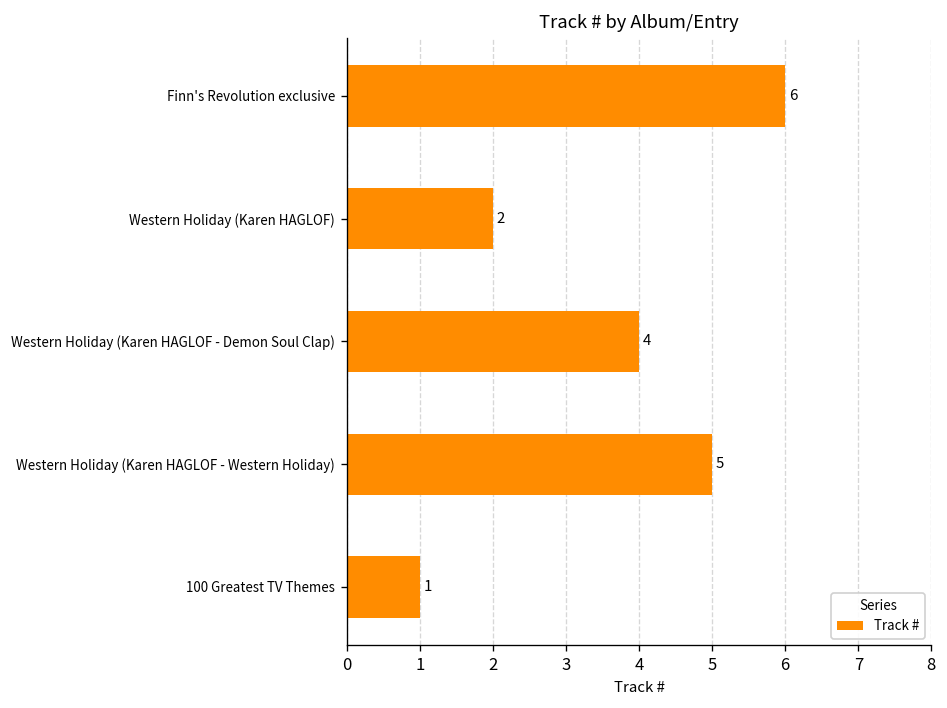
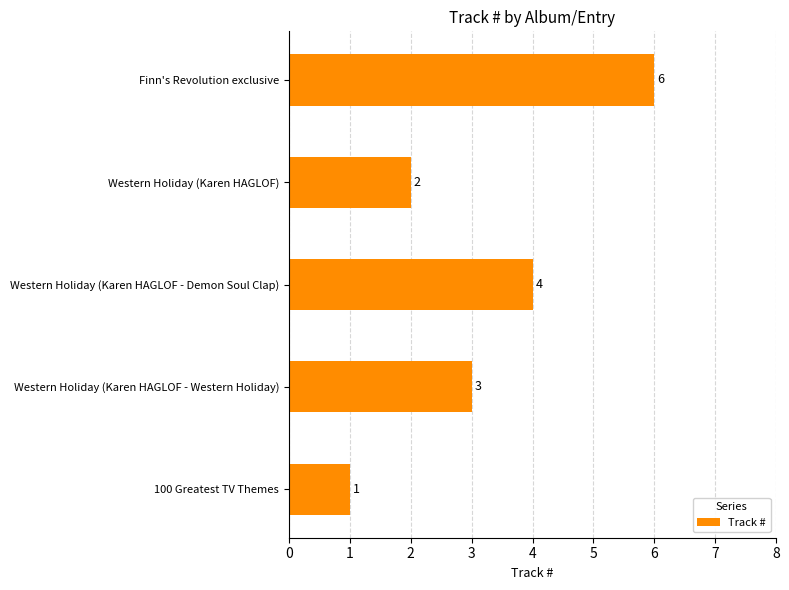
  {
    "Finn's Revolution exclusive": 6,
    "Western Holiday (Karen HAGLOF)": 2,
    "Western Holiday (Karen HAGLOF - Demon Soul Clap)": 4,
-   "Western Holiday (Karen HAGLOF - Western Holiday)": 5,
+   "Western Holiday (Karen HAGLOF - Western Holiday)": 3,
    "100 Greatest TV Themes": 1
  }
